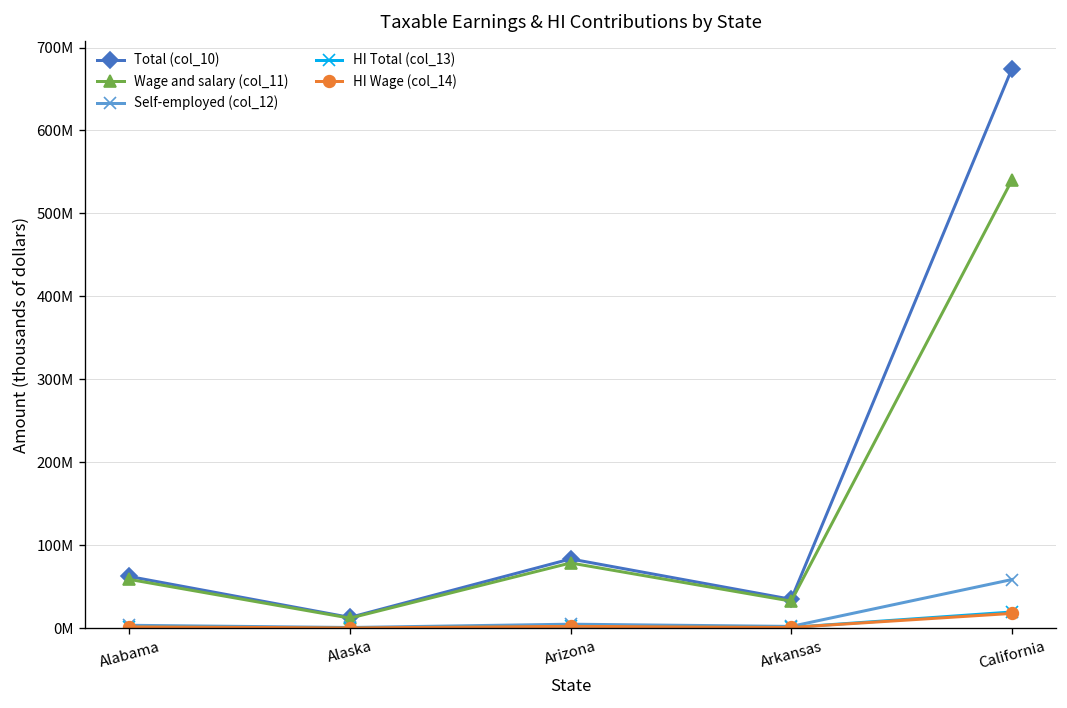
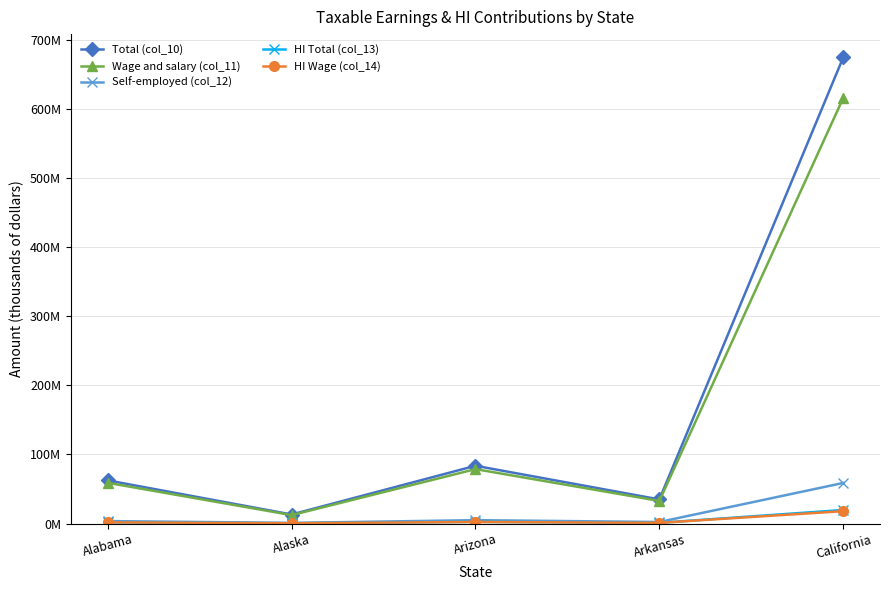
  {
    "Wage and salary (col_11)": {
      "Arizona": 80000000,
-     "California": 540000000
+     "California": 620000000
    }
  }
